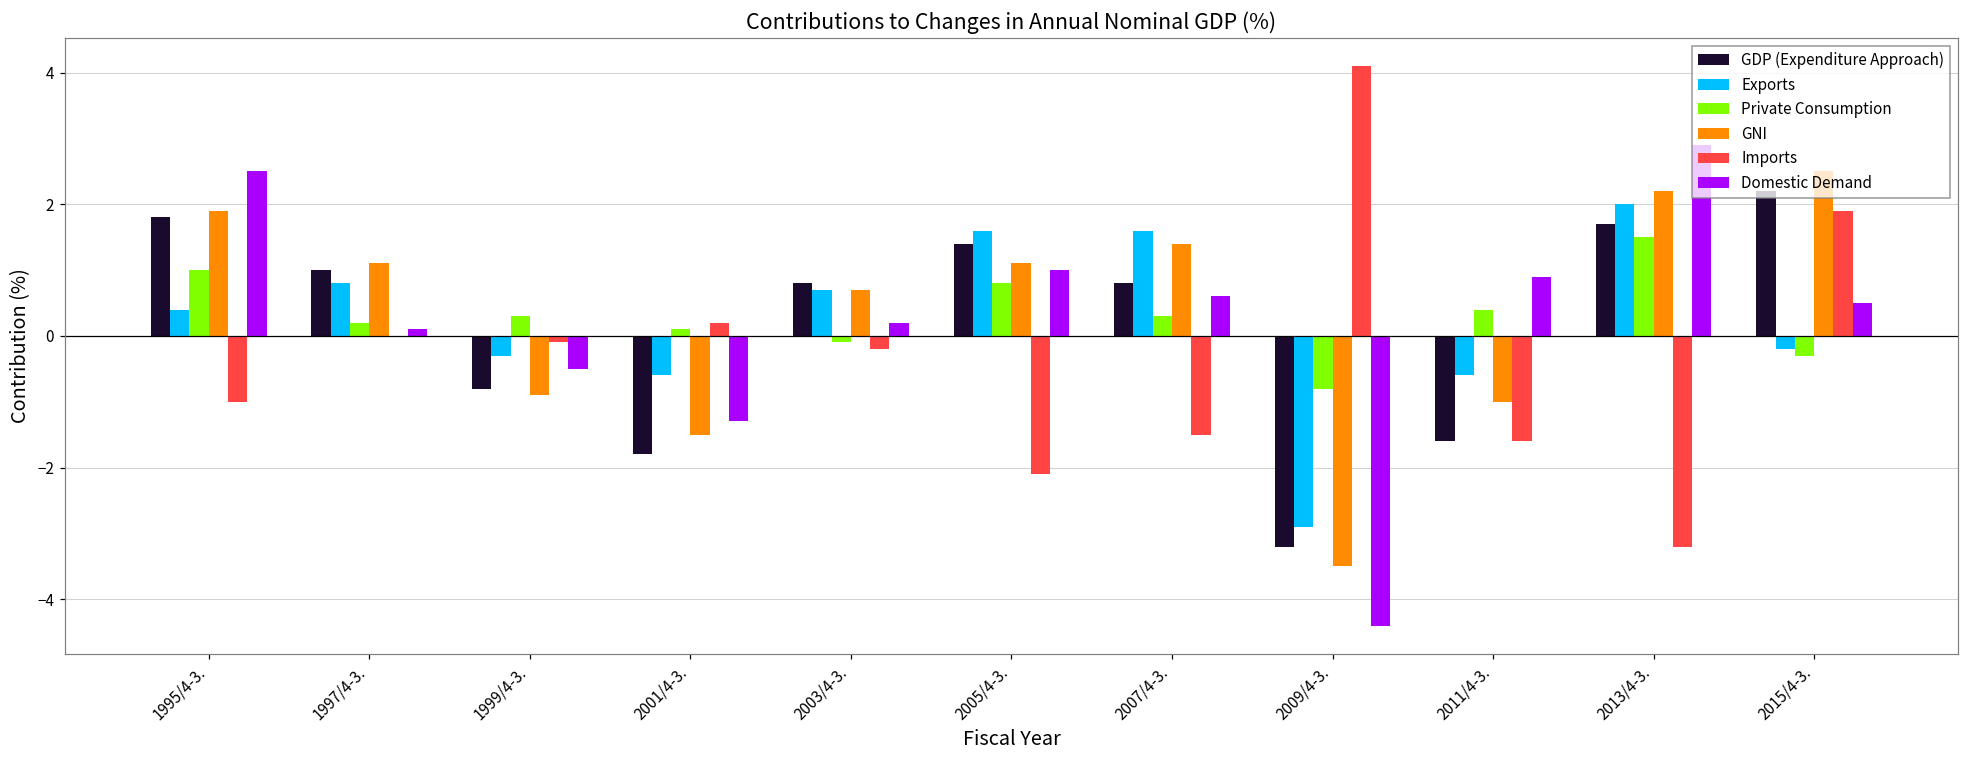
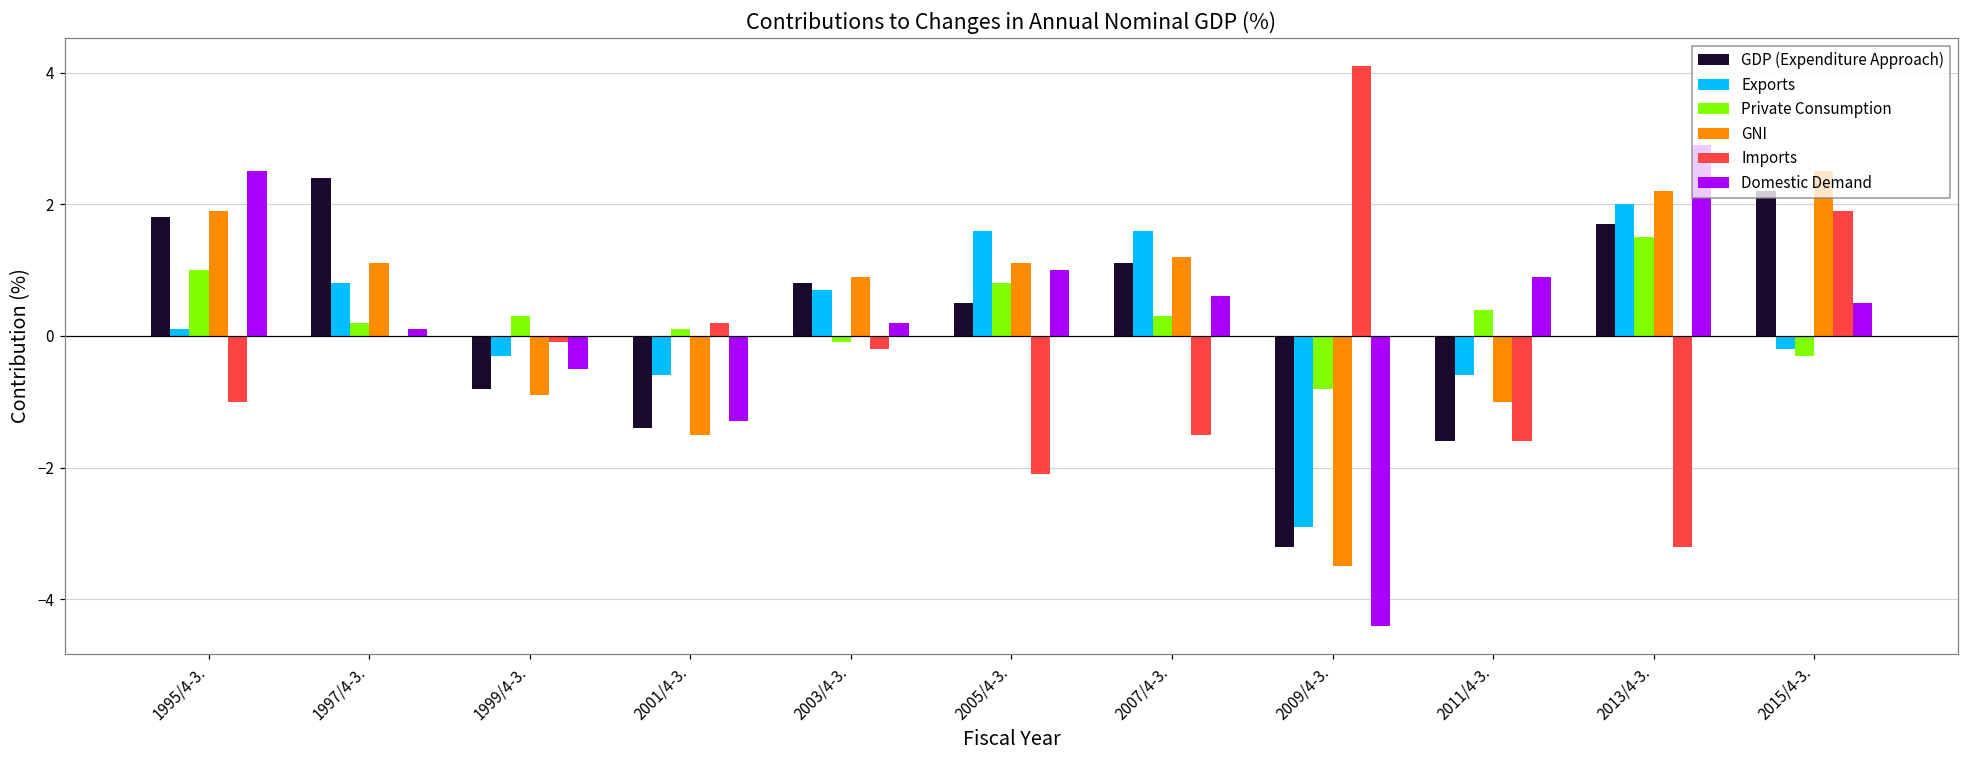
  {
    "GDP (Expenditure Approach)": {
      "1995/4-3.": 1.8,
-     "1997/4-3.": 1.0,
+     "1997/4-3.": 2.4,
      "1999/4-3.": -0.8,
-     "2001/4-3.": -1.8,
+     "2001/4-3.": -1.4,
      "2003/4-3.": 0.8,
-     "2005/4-3.": 1.4,
-     "2007/4-3.": 0.8,
+     "2005/4-3.": 0.5,
+     "2007/4-3.": 1.1,
      "2009/4-3.": -3.2,
      "2011/4-3.": -1.6,
      "2013/4-3.": 1.7,
      "2015/4-3.": 2.2
    },
    "Exports": {
-     "1995/4-3.": 0.4,
+     "1995/4-3.": 0.1,
      "1997/4-3.": 0.8,
      "1999/4-3.": -0.3,
      "2001/4-3.": -0.6,
      "2003/4-3.": 0.7,
      "2005/4-3.": 1.6,
      "2007/4-3.": 1.6,
      "2009/4-3.": -2.9,
      "2011/4-3.": -0.6,
      "2013/4-3.": 2.0,
      "2015/4-3.": -0.2
    },
    "Private Consumption": {
      "1995/4-3.": 1.0,
      "1997/4-3.": 0.2,
      "1999/4-3.": 0.3,
      "2001/4-3.": 0.1,
      "2003/4-3.": -0.1,
      "2005/4-3.": 0.8,
      "2007/4-3.": 0.3,
      "2009/4-3.": -0.8,
      "2011/4-3.": 0.4,
      "2013/4-3.": 1.5,
      "2015/4-3.": -0.3
    },
    "GNI": {
      "1995/4-3.": 1.9,
      "1997/4-3.": 1.1,
      "1999/4-3.": -0.9,
      "2001/4-3.": -1.5,
-     "2003/4-3.": 0.7,
+     "2003/4-3.": 0.9,
      "2005/4-3.": 1.1,
-     "2007/4-3.": 1.4,
+     "2007/4-3.": 1.2,
      "2009/4-3.": -3.5,
      "2011/4-3.": -1.0,
      "2013/4-3.": 2.2
    },
    "Imports": {
      "1995/4-3.": -1.0,
      "1997/4-3.": 0.0,
      "1999/4-3.": -0.1,
      "2001/4-3.": 0.2,
      "2003/4-3.": -0.2,
      "2005/4-3.": -2.1,
      "2007/4-3.": -1.5,
      "2009/4-3.": 4.1,
      "2011/4-3.": -1.6,
      "2013/4-3.": -3.2,
      "2015/4-3.": 1.9
    },
    "Domestic Demand": {
      "1995/4-3.": 2.5,
      "1997/4-3.": 0.1,
      "1999/4-3.": -0.5,
      "2001/4-3.": -1.3,
      "2003/4-3.": 0.2,
      "2005/4-3.": 1.0,
      "2007/4-3.": 0.6,
      "2009/4-3.": -4.4,
      "2011/4-3.": 0.9,
      "2015/4-3.": 0.5
    }
  }
